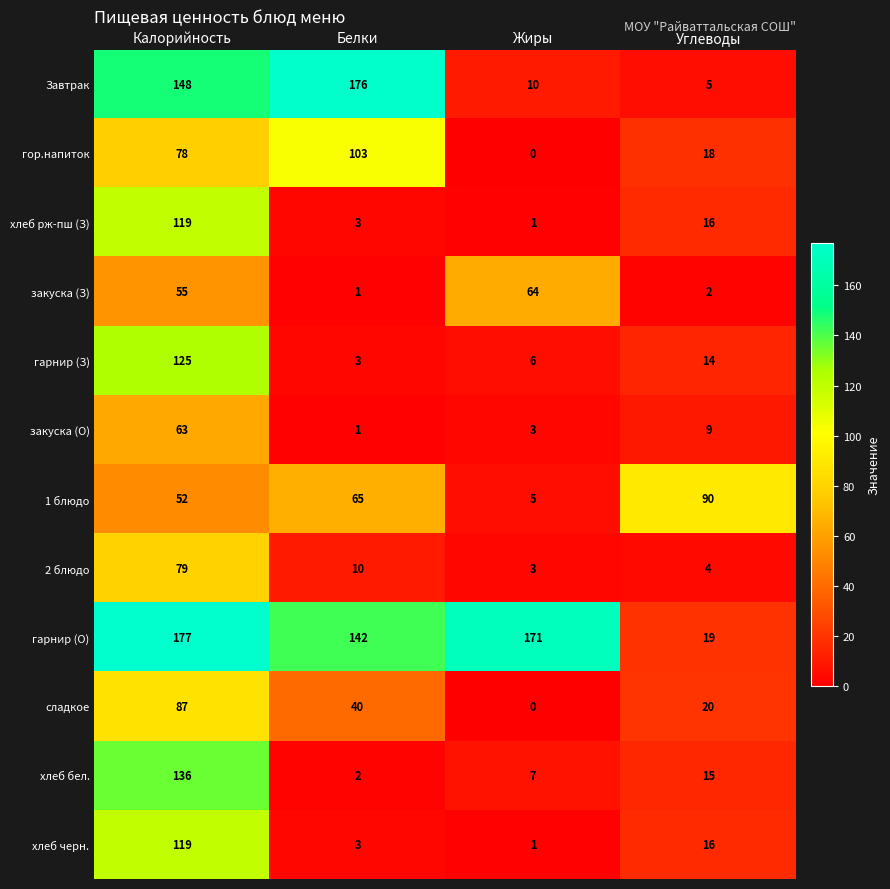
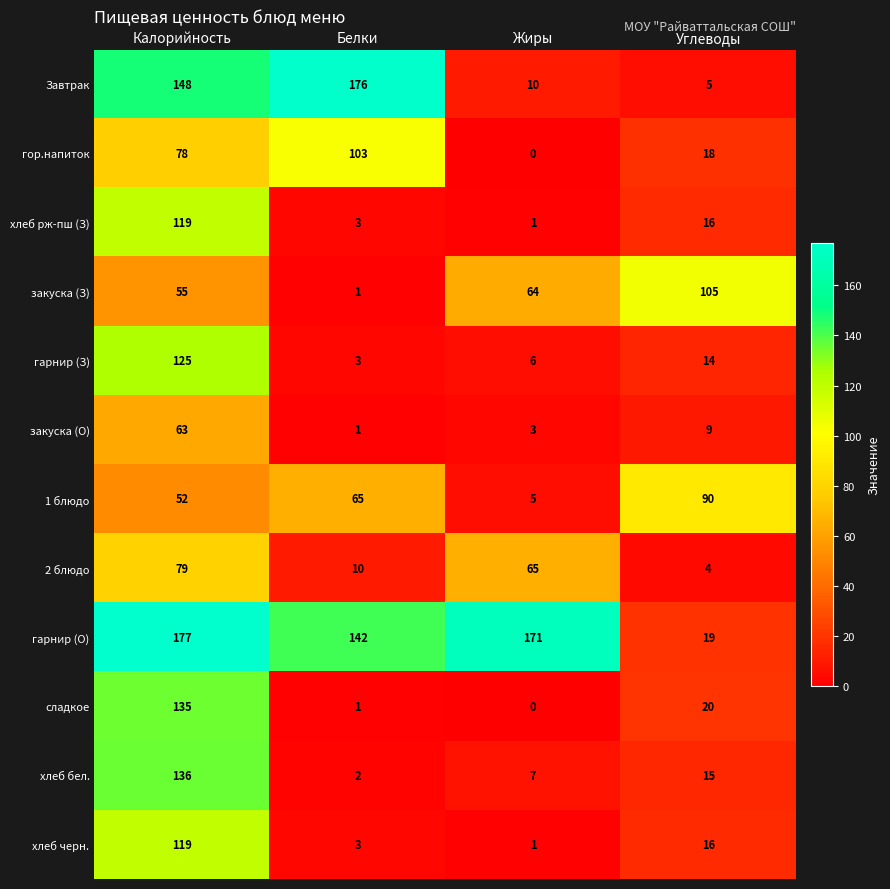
  {
    "Завтрак": {
      "Калорийность": 148,
      "Белки": 176,
      "Жиры": 10,
      "Углеводы": 5
    },
    "гор.напиток": {
      "Калорийность": 78,
      "Белки": 103,
      "Жиры": 0,
      "Углеводы": 18
    },
    "хлеб рж-пш (З)": {
      "Калорийность": 119,
      "Белки": 3,
      "Жиры": 1,
      "Углеводы": 16
    },
    "закуска (З)": {
      "Калорийность": 55,
      "Белки": 1,
      "Жиры": 64,
-     "Углеводы": 2
+     "Углеводы": 105
    },
    "гарнир (З)": {
      "Калорийность": 125,
      "Белки": 3,
      "Жиры": 6,
      "Углеводы": 14
    },
    "закуска (О)": {
      "Калорийность": 63,
      "Белки": 1,
      "Жиры": 3,
      "Углеводы": 9
    },
    "1 блюдо": {
      "Калорийность": 52,
      "Белки": 65,
      "Жиры": 5,
      "Углеводы": 90
    },
    "2 блюдо": {
      "Калорийность": 79,
      "Белки": 10,
-     "Жиры": 3,
+     "Жиры": 65,
      "Углеводы": 4
    },
    "гарнир (О)": {
      "Калорийность": 177,
      "Белки": 142,
      "Жиры": 171,
      "Углеводы": 19
    },
    "сладкое": {
-     "Калорийность": 87,
-     "Белки": 40,
+     "Калорийность": 135,
+     "Белки": 1,
      "Жиры": 0,
      "Углеводы": 20
    },
    "хлеб бел.": {
      "Калорийность": 136,
      "Белки": 2,
      "Жиры": 7,
      "Углеводы": 15
    },
    "хлеб черн.": {
      "Калорийность": 119,
      "Белки": 3,
      "Жиры": 1,
      "Углеводы": 16
    }
  }
